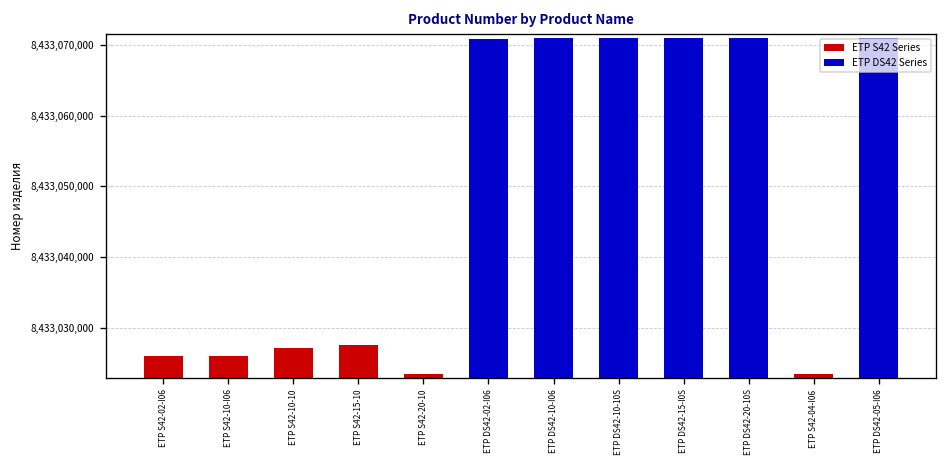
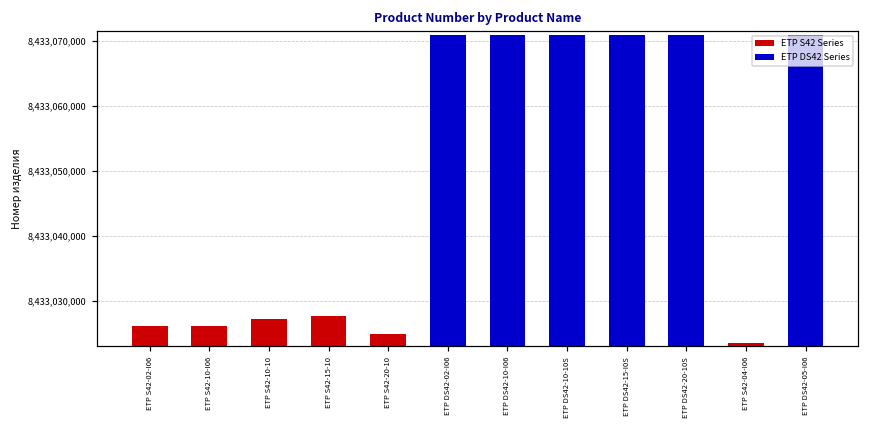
  {
    "ETP S42 Series": {
      "ETP S42-02-I06": "8,433,026,000",
      "ETP S42-10-I06": "8,433,026,000",
      "ETP S42-10-10": "8,433,027,000",
      "ETP S42-15-10": "8,433,028,000",
-     "ETP S42-20-10": "8,433,024,000",
+     "ETP S42-20-10": "8,433,025,000",
      "ETP S42-04-I06": "8,433,023,000"
    },
    "ETP DS42 Series": {
      "ETP DS42-02-I06": "8,433,071,000",
      "ETP DS42-10-I06": "8,433,071,000",
      "ETP DS42-10-10S": "8,433,071,000",
      "ETP DS42-15-I0S": "8,433,071,000",
      "ETP DS42-20-10S": "8,433,071,000",
      "ETP DS42-05-I06": "8,433,071,000"
    }
  }
